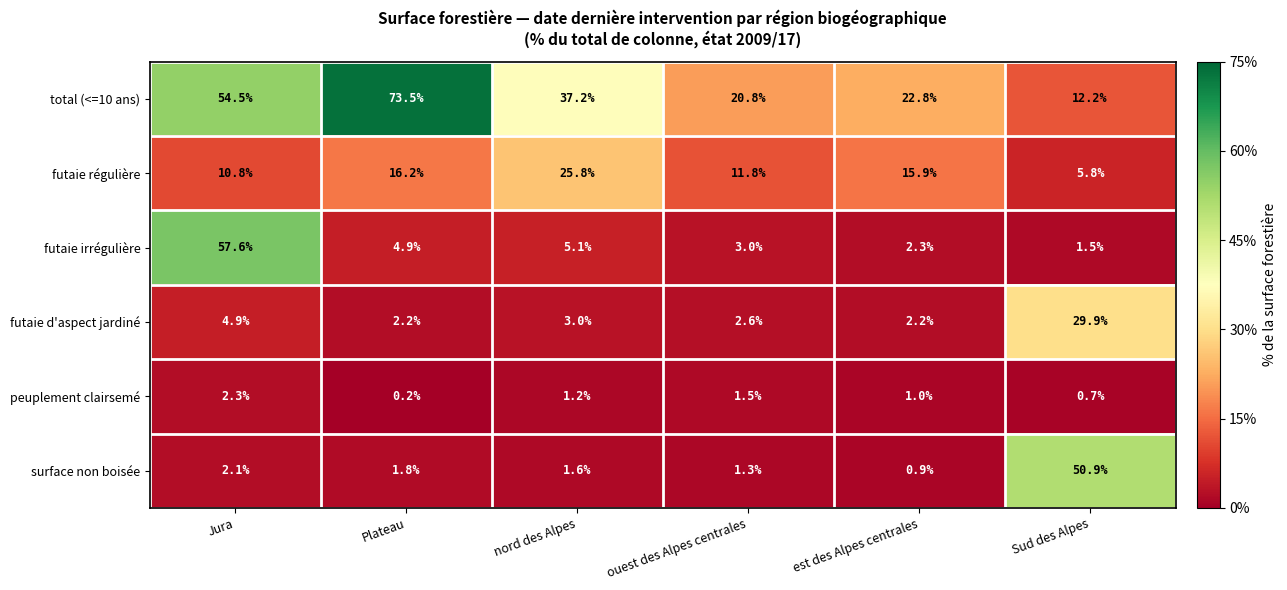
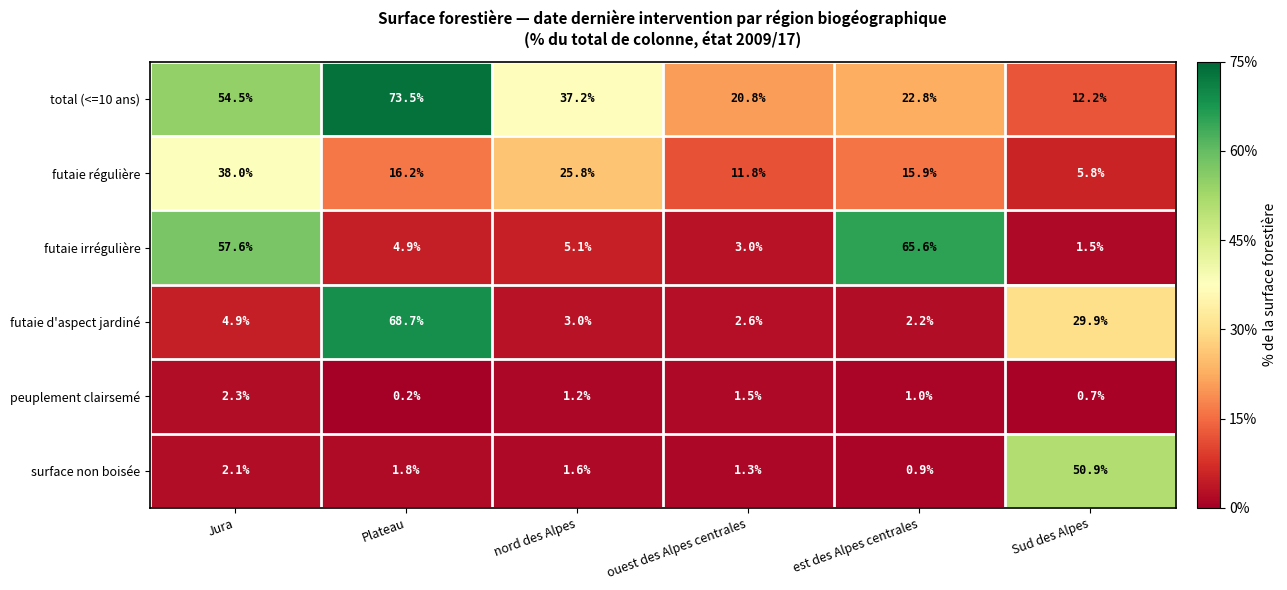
  {
    "total (<=10 ans)": {
      "Jura": "54.5%",
      "Plateau": "73.5%",
      "nord des Alpes": "37.2%",
      "ouest des Alpes centrales": "20.8%",
      "est des Alpes centrales": "22.8%",
      "Sud des Alpes": "12.2%"
    },
    "futaie régulière": {
-     "Jura": "10.8%",
+     "Jura": "38.0%",
      "Plateau": "16.2%",
      "nord des Alpes": "25.8%",
      "ouest des Alpes centrales": "11.8%",
      "est des Alpes centrales": "15.9%",
      "Sud des Alpes": "5.8%"
    },
    "futaie irrégulière": {
      "Jura": "57.6%",
      "Plateau": "4.9%",
      "nord des Alpes": "5.1%",
      "ouest des Alpes centrales": "3.0%",
-     "est des Alpes centrales": "2.3%",
+     "est des Alpes centrales": "65.6%",
      "Sud des Alpes": "1.5%"
    },
    "futaie d'aspect jardiné": {
      "Jura": "4.9%",
-     "Plateau": "2.2%",
+     "Plateau": "68.7%",
      "nord des Alpes": "3.0%",
      "ouest des Alpes centrales": "2.6%",
      "est des Alpes centrales": "2.2%",
      "Sud des Alpes": "29.9%"
    },
    "peuplement clairsemé": {
      "Jura": "2.3%",
      "Plateau": "0.2%",
      "nord des Alpes": "1.2%",
      "ouest des Alpes centrales": "1.5%",
      "est des Alpes centrales": "1.0%",
      "Sud des Alpes": "0.7%"
    },
    "surface non boisée": {
      "Jura": "2.1%",
      "Plateau": "1.8%",
      "nord des Alpes": "1.6%",
      "ouest des Alpes centrales": "1.3%",
      "est des Alpes centrales": "0.9%",
      "Sud des Alpes": "50.9%"
    }
  }
